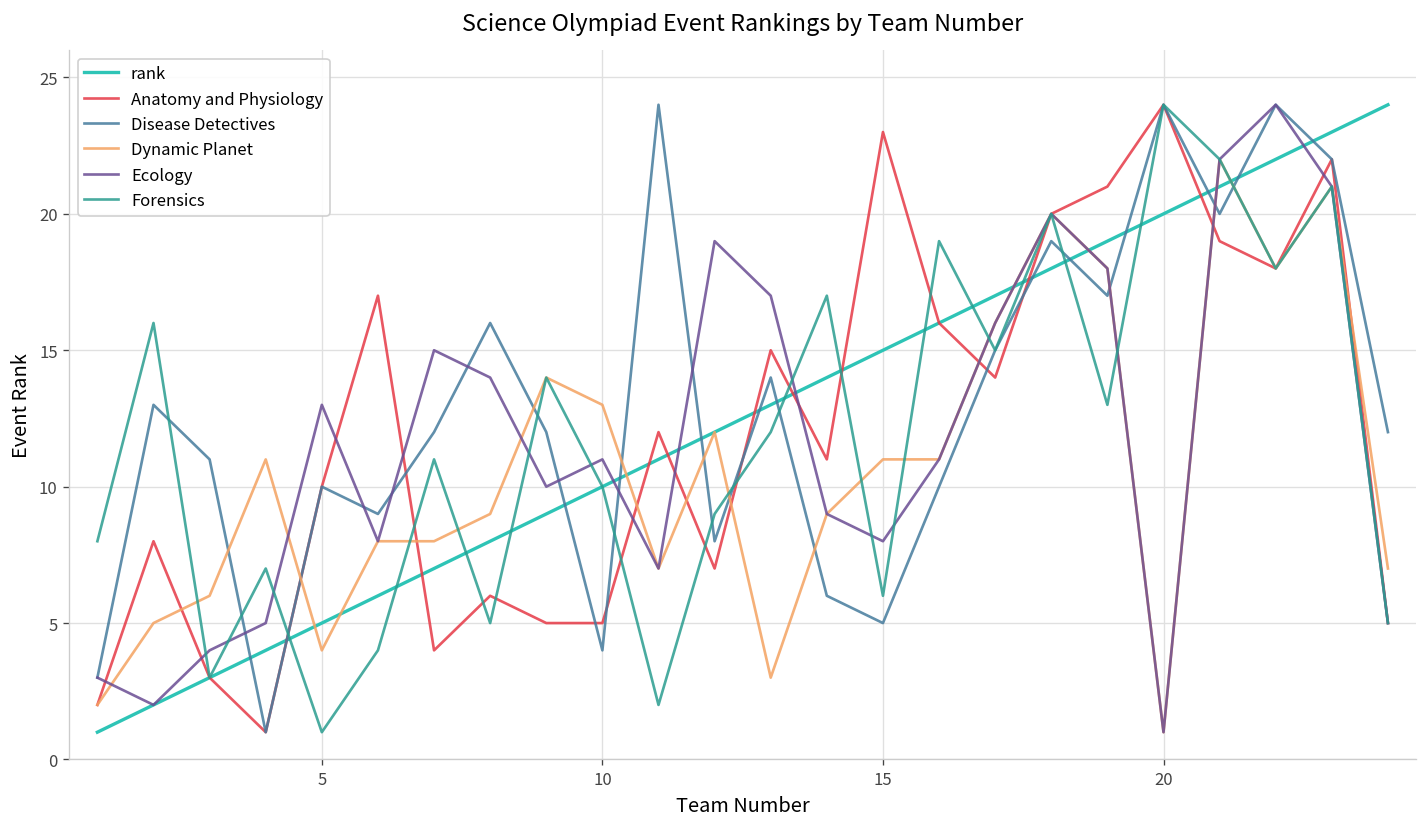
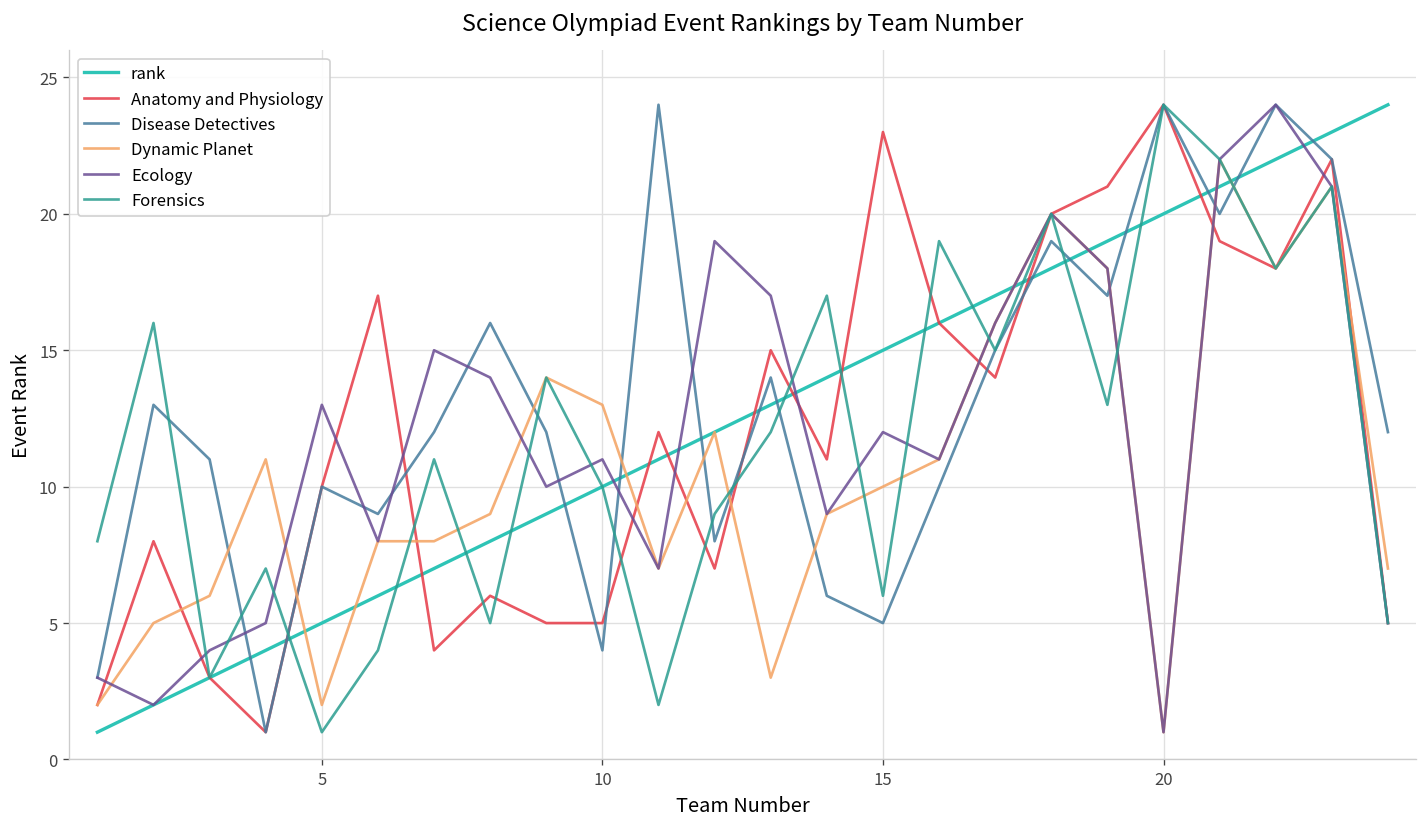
  {
    "Anatomy and Physiology": {
      "10": 5,
      "15": 23
    },
    "Dynamic Planet": {
-     "5": 4,
+     "5": 2,
      "10": 13,
-     "15": 11
+     "15": 10
    },
    "Ecology": {
      "5": 13,
      "10": 11,
-     "15": 8
+     "15": 12
    }
  }
